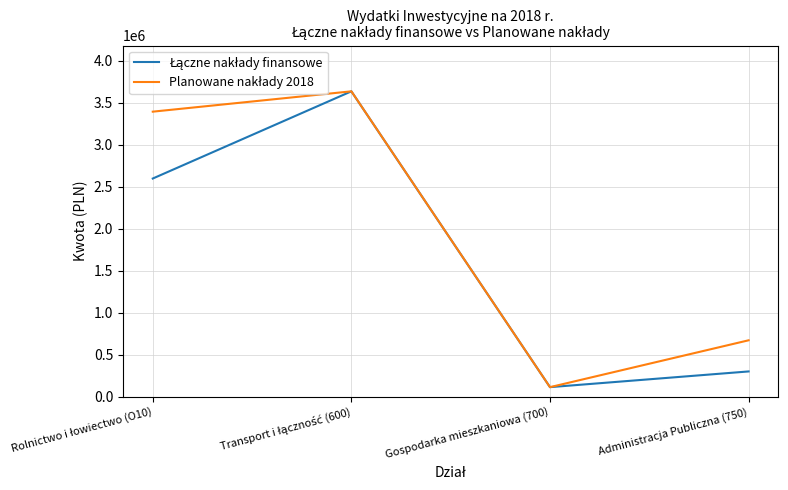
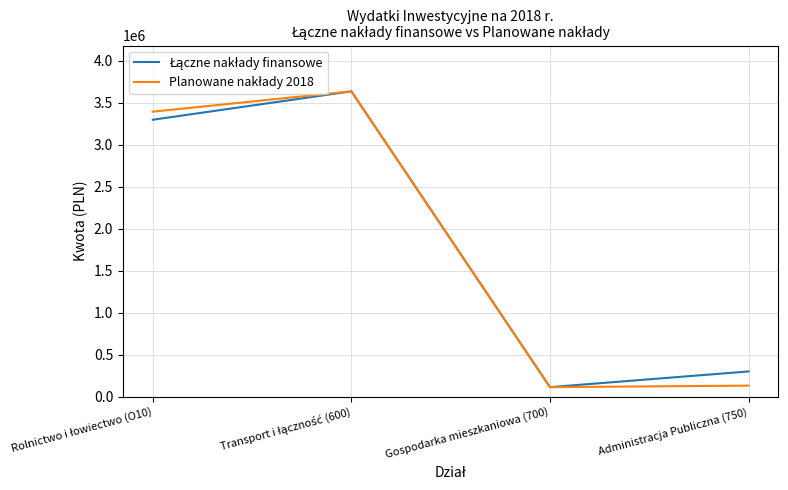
  {
    "Łączne nakłady finansowe": {
-     "Rolnictwo i łowiectwo (O10)": 2600000,
+     "Rolnictwo i łowiectwo (O10)": 3300000,
      "Administracja Publiczna (750)": 300000
    },
    "Planowane nakłady 2018": {
      "Rolnictwo i łowiectwo (O10)": 3400000,
-     "Administracja Publiczna (750)": 700000
+     "Administracja Publiczna (750)": 100000
    }
  }
